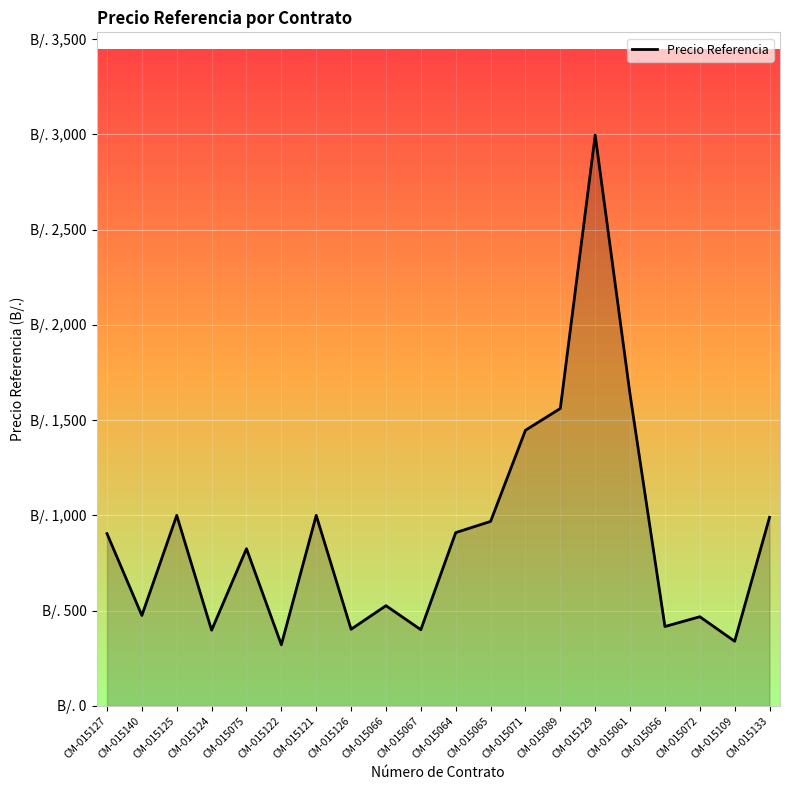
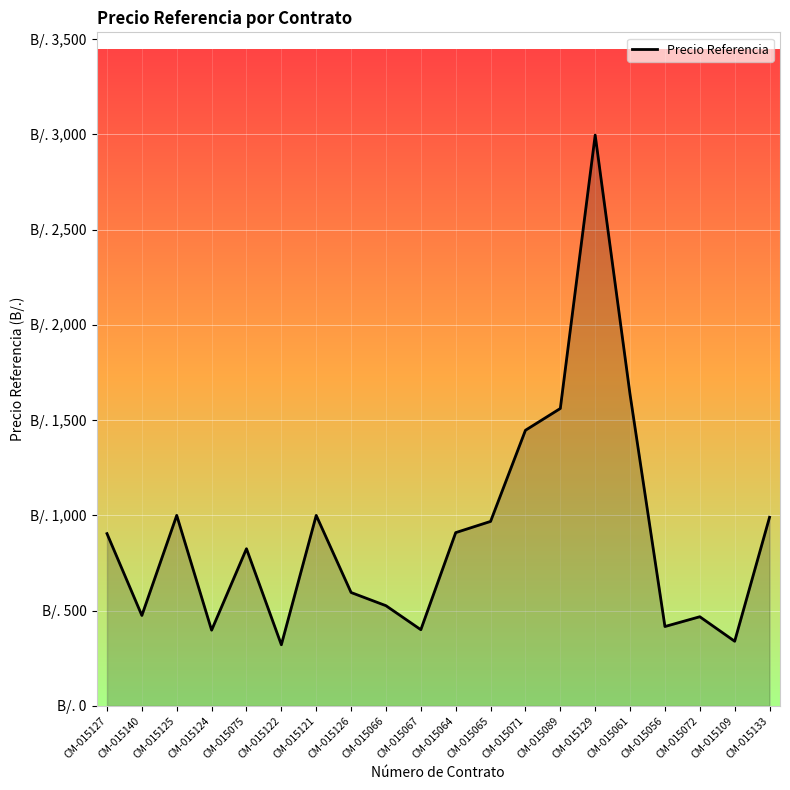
  {
    "CM-015127": "B/. 900",
    "CM-015140": "B/. 470",
    "CM-015125": "B/. 1,000",
    "CM-015124": "B/. 400",
    "CM-015075": "B/. 830",
    "CM-015122": "B/. 320",
    "CM-015121": "B/. 1,000",
-   "CM-015126": "B/. 400",
+   "CM-015126": "B/. 600",
    "CM-015066": "B/. 530",
    "CM-015067": "B/. 400",
    "CM-015064": "B/. 910",
    "CM-015065": "B/. 970",
    "CM-015071": "B/. 1,450",
    "CM-015089": "B/. 1,560",
    "CM-015129": "B/. 3,000",
    "CM-015061": "B/. 1,630",
    "CM-015056": "B/. 420",
    "CM-015072": "B/. 470",
    "CM-015109": "B/. 340",
    "CM-015133": "B/. 990"
  }
